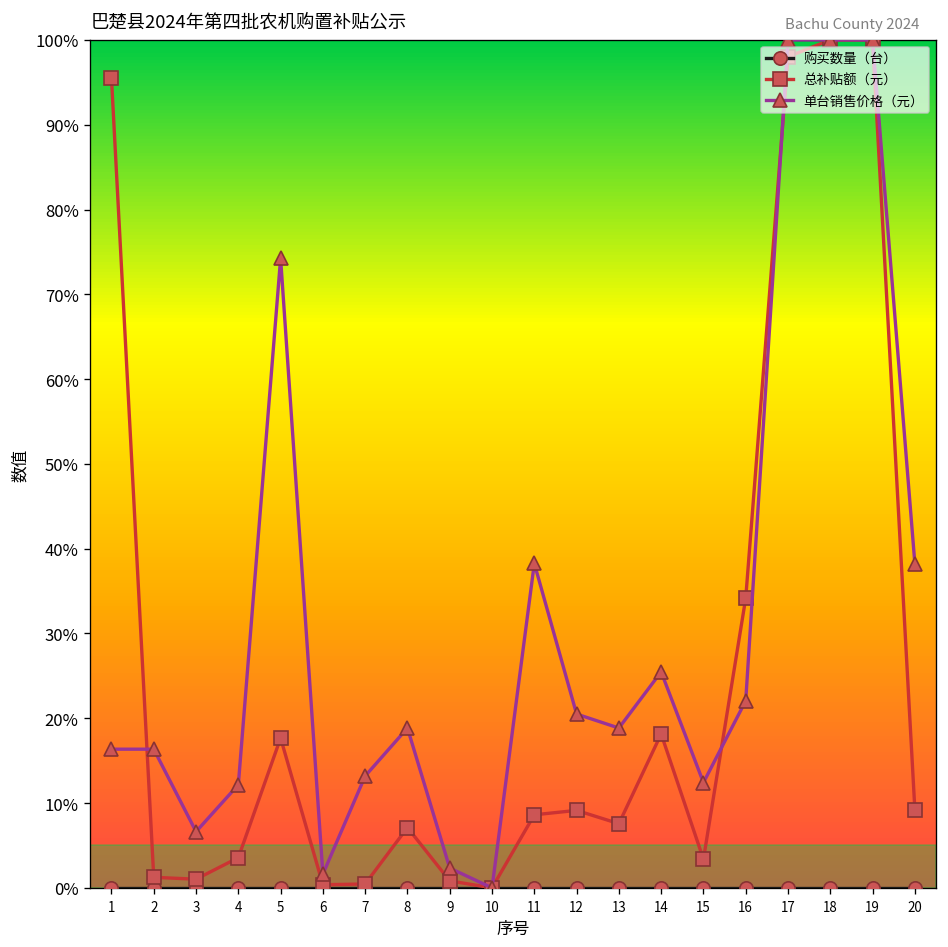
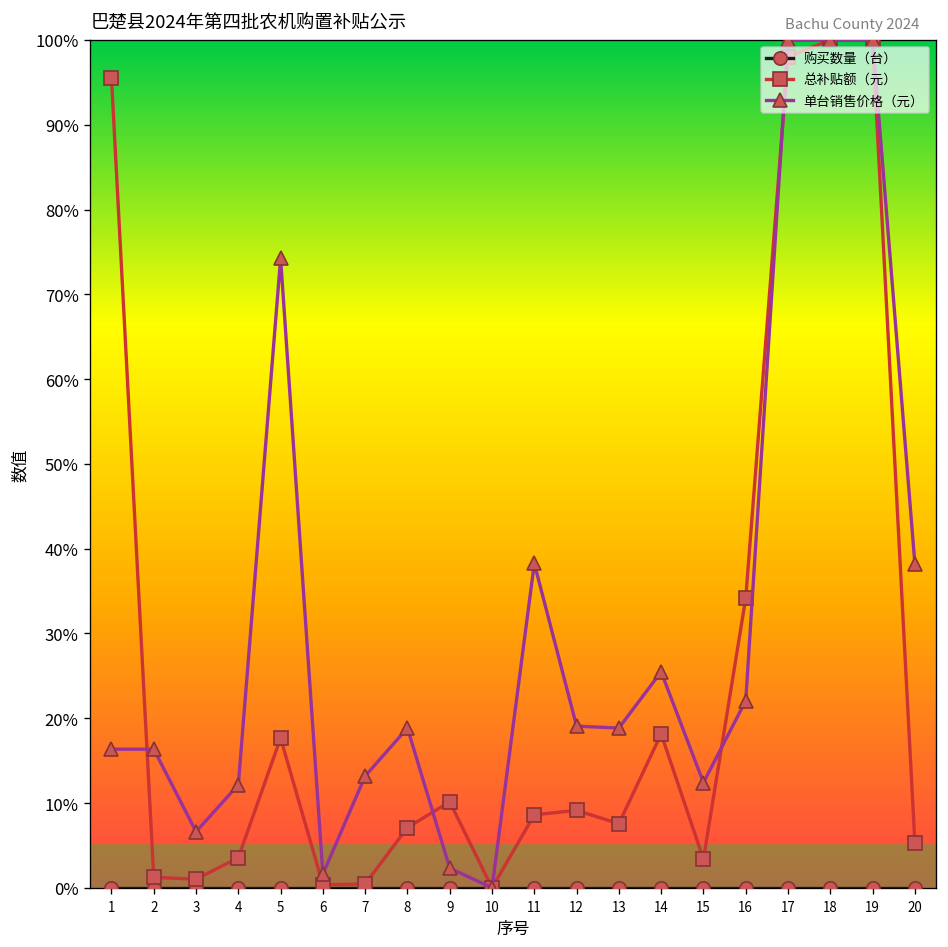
  {
    "购买数量（台）": {
      "1": "0%",
      "2": "0%",
      "3": "0%",
      "4": "0%",
      "5": "0%",
      "6": "0%",
      "7": "0%",
      "8": "0%",
      "9": "0%",
      "11": "0%",
      "12": "0%",
      "13": "0%",
      "14": "0%",
      "15": "0%",
      "16": "0%",
      "17": "0%",
      "18": "0%",
      "19": "0%",
      "20": "0%"
    },
    "总补贴额（元）": {
      "1": "96%",
      "2": "1%",
      "3": "1%",
      "4": "4%",
      "5": "18%",
      "6": "0%",
      "7": "0%",
      "8": "7%",
-     "9": "1%",
+     "9": "10%",
      "11": "9%",
      "12": "9%",
      "13": "8%",
      "14": "18%",
      "15": "3%",
      "16": "34%",
-     "20": "9%"
+     "20": "5%"
    },
    "单台销售价格（元）": {
      "1": "16%",
      "2": "16%",
      "3": "7%",
      "4": "12%",
      "5": "74%",
      "6": "2%",
      "7": "13%",
      "8": "19%",
      "9": "2%",
      "11": "38%",
-     "12": "20%",
+     "12": "19%",
      "13": "19%",
      "14": "25%",
      "15": "12%",
      "16": "22%",
      "20": "38%"
    }
  }
